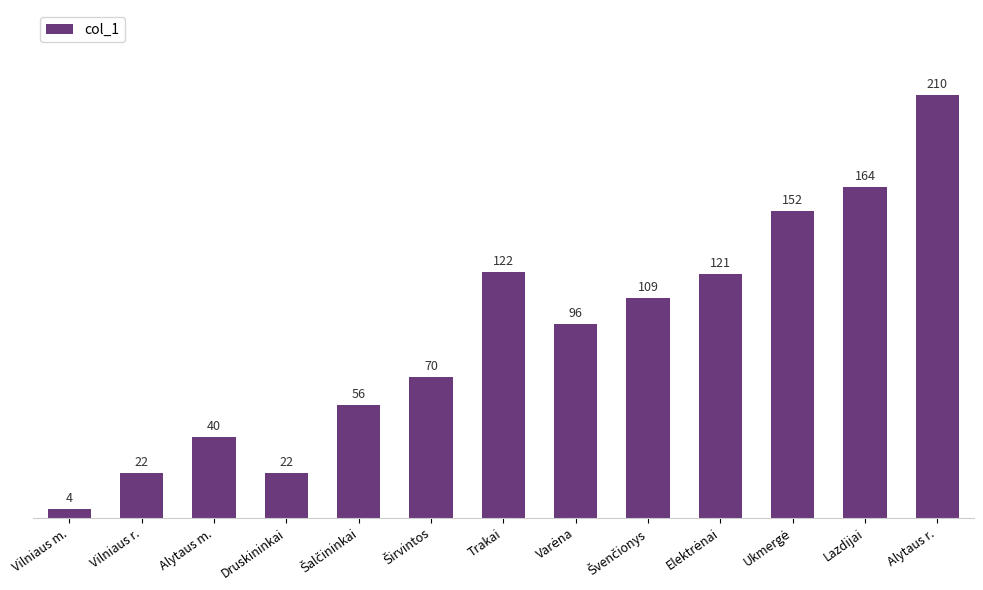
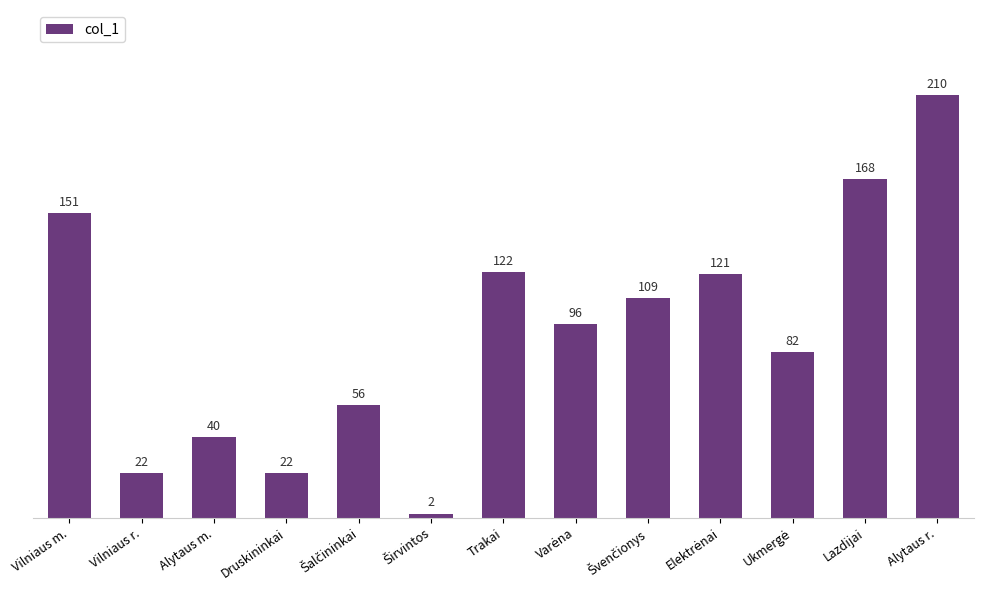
  {
-   "Vilniaus m.": 4,
+   "Vilniaus m.": 151,
    "Vilniaus r.": 22,
    "Alytaus m.": 40,
    "Druskininkai": 22,
    "Šalčininkai": 56,
-   "Širvintos": 70,
+   "Širvintos": 2,
    "Trakai": 122,
    "Varėna": 96,
    "Švenčionys": 109,
    "Elektrėnai": 121,
-   "Ukmergė": 152,
-   "Lazdijai": 164,
+   "Ukmergė": 82,
+   "Lazdijai": 168,
    "Alytaus r.": 210
  }
